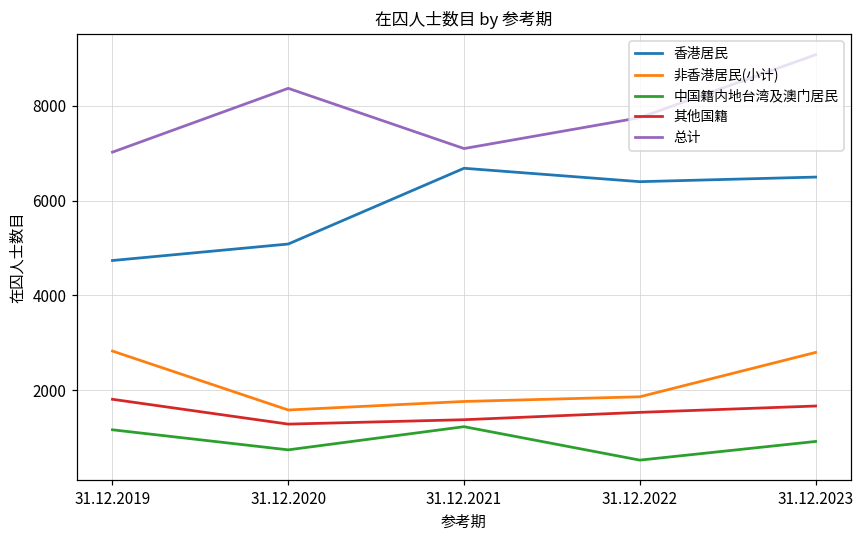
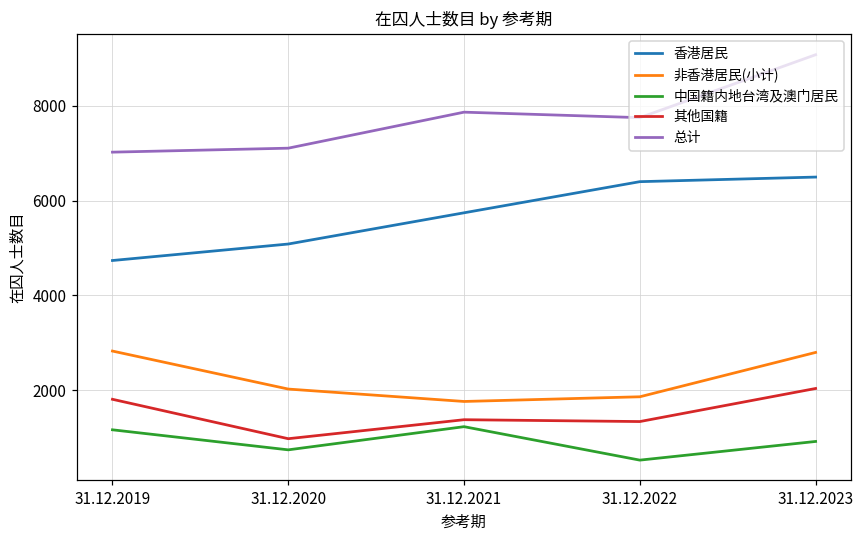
  {
    "香港居民": {
      "31.12.2019": 4700,
      "31.12.2020": 5100,
-     "31.12.2021": 6700,
+     "31.12.2021": 5700,
      "31.12.2022": 6400,
      "31.12.2023": 6500
    },
    "非香港居民(小计)": {
      "31.12.2019": 2800,
-     "31.12.2020": 1600,
+     "31.12.2020": 2000,
      "31.12.2021": 1800,
      "31.12.2022": 1900,
      "31.12.2023": 2800
    },
    "中国籍内地台湾及澳门居民": {
      "31.12.2019": 1200,
      "31.12.2020": 700,
      "31.12.2021": 1200,
      "31.12.2022": 500,
      "31.12.2023": 900
    },
    "其他国籍": {
      "31.12.2019": 1800,
-     "31.12.2020": 1300,
+     "31.12.2020": 1000,
      "31.12.2021": 1400,
-     "31.12.2022": 1500,
-     "31.12.2023": 1700
+     "31.12.2022": 1300,
+     "31.12.2023": 2000
    },
    "总计": {
      "31.12.2019": 7000,
-     "31.12.2020": 8400,
-     "31.12.2021": 7100
+     "31.12.2020": 7100,
+     "31.12.2021": 7900
    }
  }
